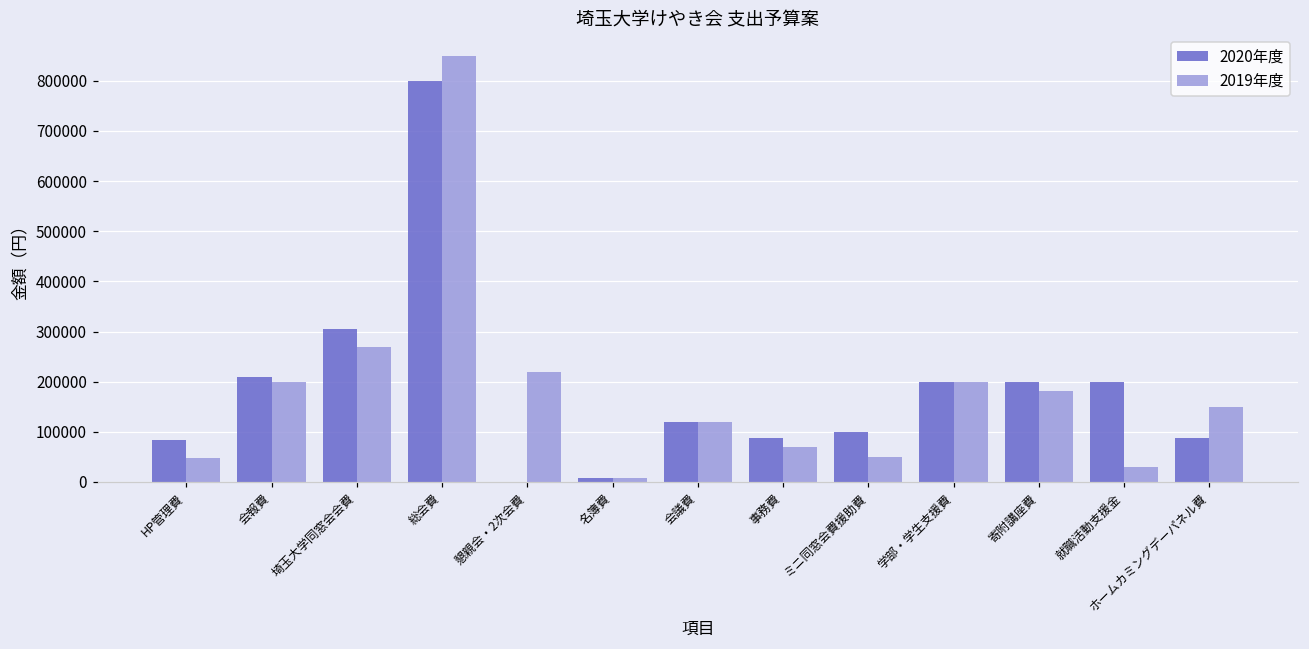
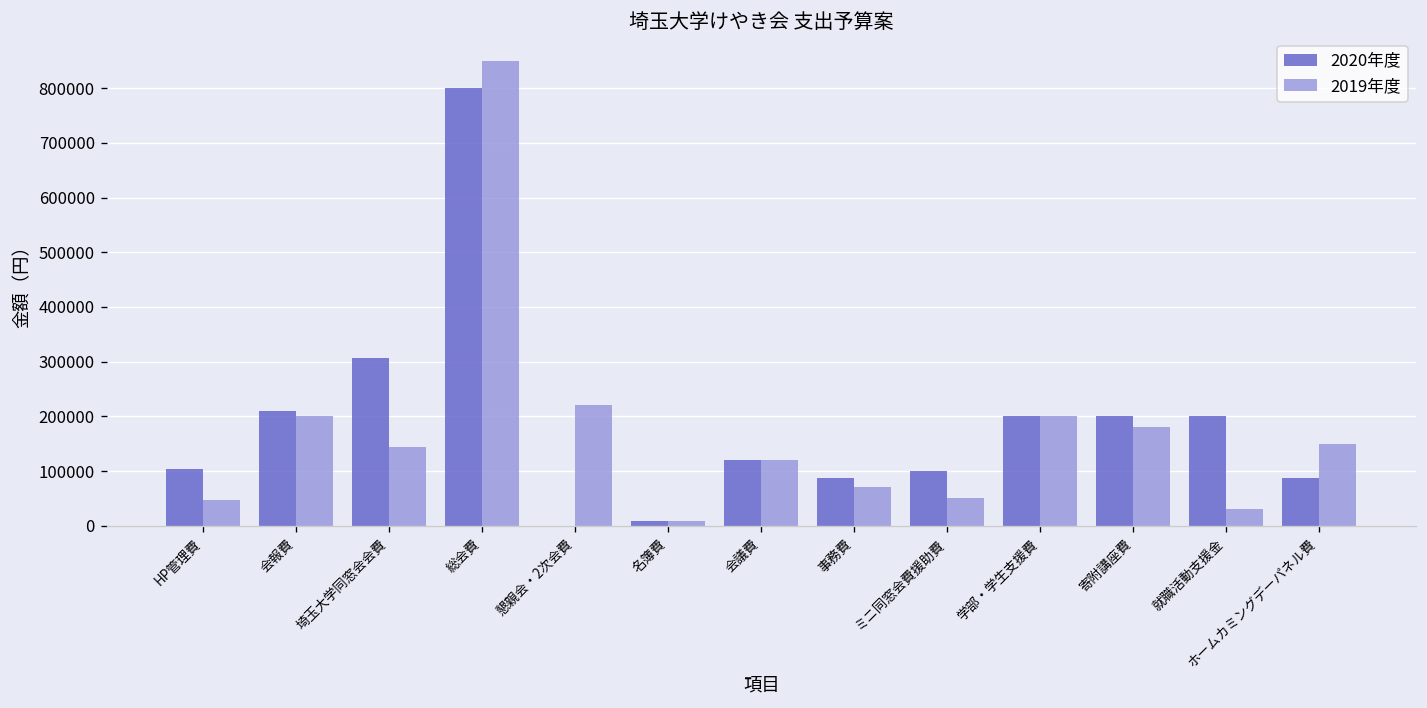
  {
    "2020年度": {
-     "HP管理費": 80000,
+     "HP管理費": 100000,
      "会報費": 210000,
      "埼玉大学同窓会会費": 310000,
      "総会費": 800000,
      "懇親会・2次会費": 0,
      "名簿費": 10000,
      "会議費": 120000,
      "事務費": 90000,
      "ミニ同窓会費援助費": 100000,
      "学部・学生支援費": 200000,
      "寄附講座費": 200000,
      "就職活動支援金": 200000,
      "ホームカミングデーパネル費": 90000
    },
    "2019年度": {
      "HP管理費": 50000,
      "会報費": 200000,
-     "埼玉大学同窓会会費": 270000,
+     "埼玉大学同窓会会費": 140000,
      "総会費": 850000,
      "懇親会・2次会費": 220000,
      "名簿費": 10000,
      "会議費": 120000,
      "事務費": 70000,
      "ミニ同窓会費援助費": 50000,
      "学部・学生支援費": 200000,
      "寄附講座費": 180000,
      "就職活動支援金": 30000,
      "ホームカミングデーパネル費": 150000
    }
  }
